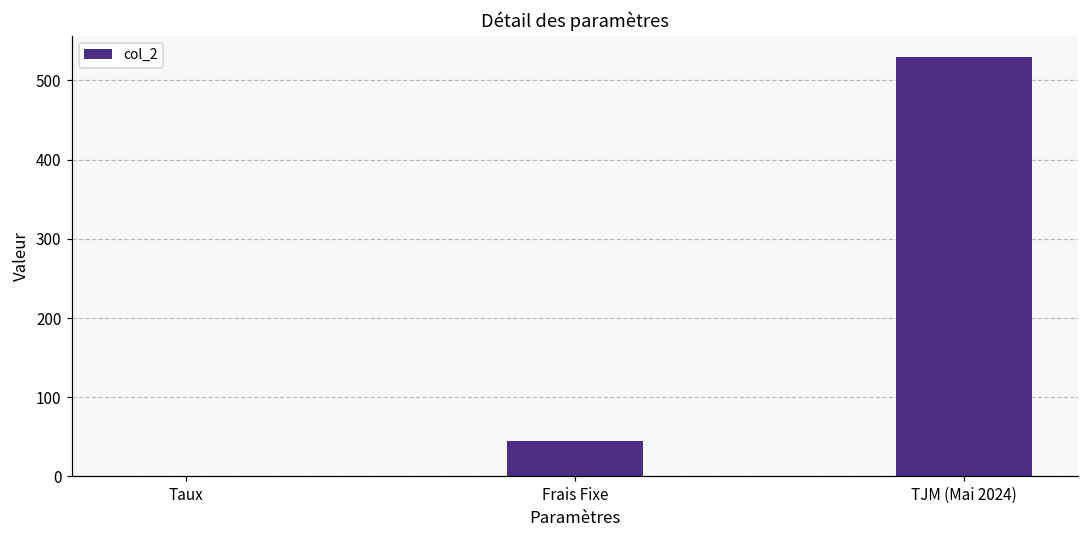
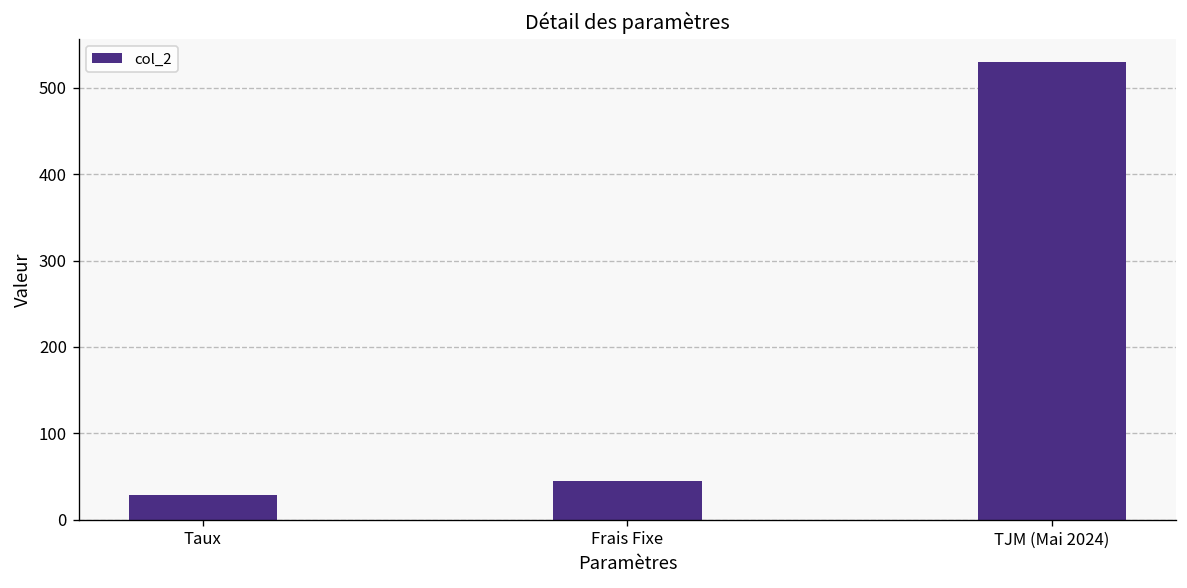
  {
-   "Taux": 0,
+   "Taux": 30,
    "Frais Fixe": 50,
    "TJM (Mai 2024)": 530
  }
